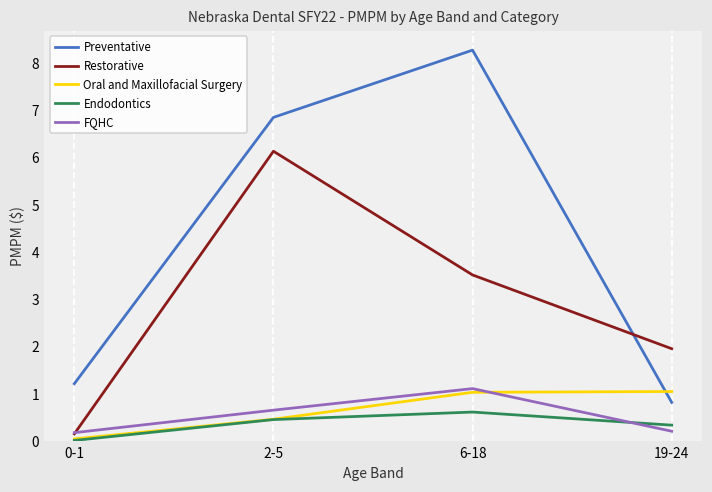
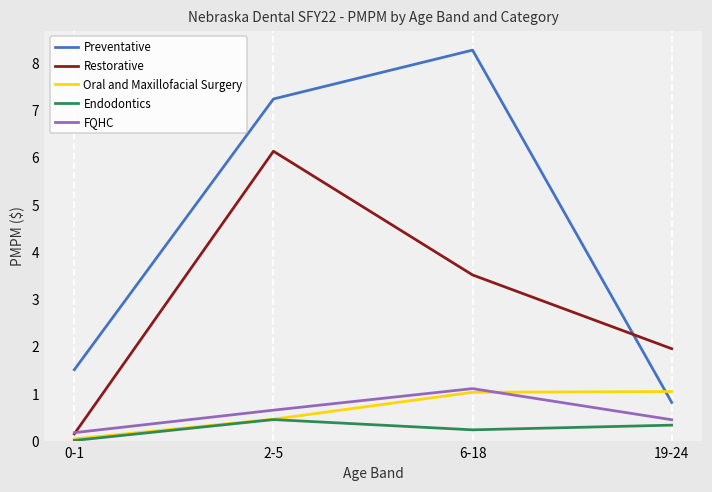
  {
    "Preventative": {
-     "0-1": 1.2,
-     "2-5": 6.8,
+     "0-1": 1.5,
+     "2-5": 7.2,
      "6-18": 8.3,
      "19-24": 0.8
    },
    "Restorative": {
      "2-5": 6.1,
      "6-18": 3.5,
      "19-24": 2.0
    },
    "Oral and Maxillofacial Surgery": {
      "6-18": 1.0,
      "19-24": 1.0
    },
    "Endodontics": {
-     "6-18": 0.6,
+     "6-18": 0.2,
      "19-24": 0.3
    },
    "FQHC": {
      "2-5": 0.7,
      "6-18": 1.1,
-     "19-24": 0.2
+     "19-24": 0.4
    }
  }
